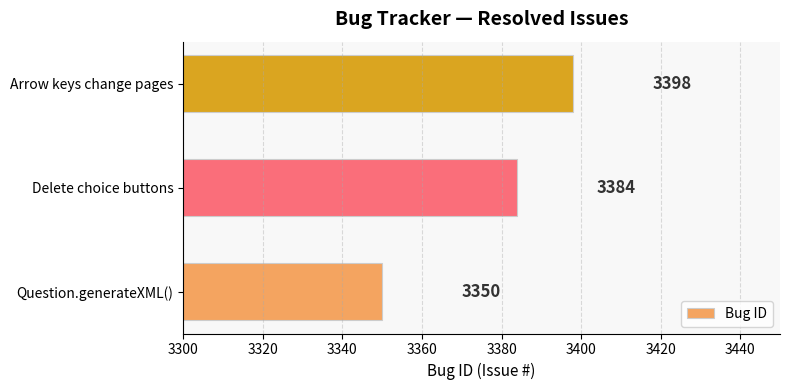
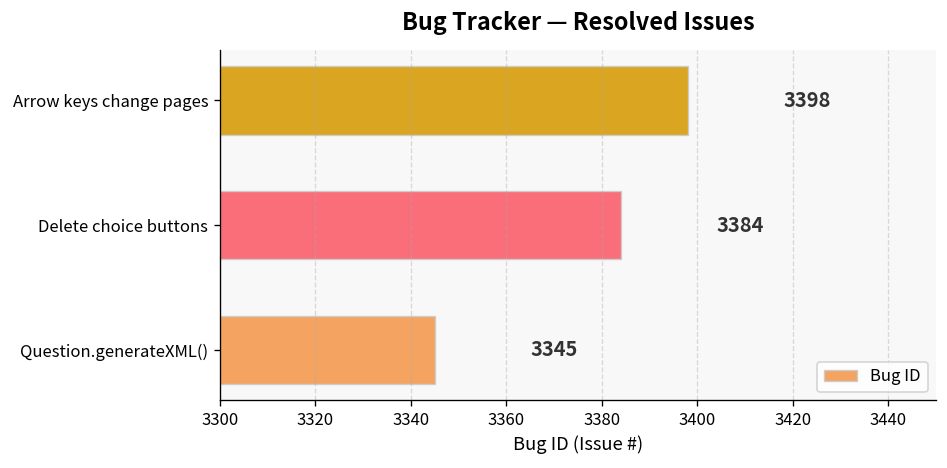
  {
-   "Question.generateXML()": 3350
+   "Question.generateXML()": 3345
  }
